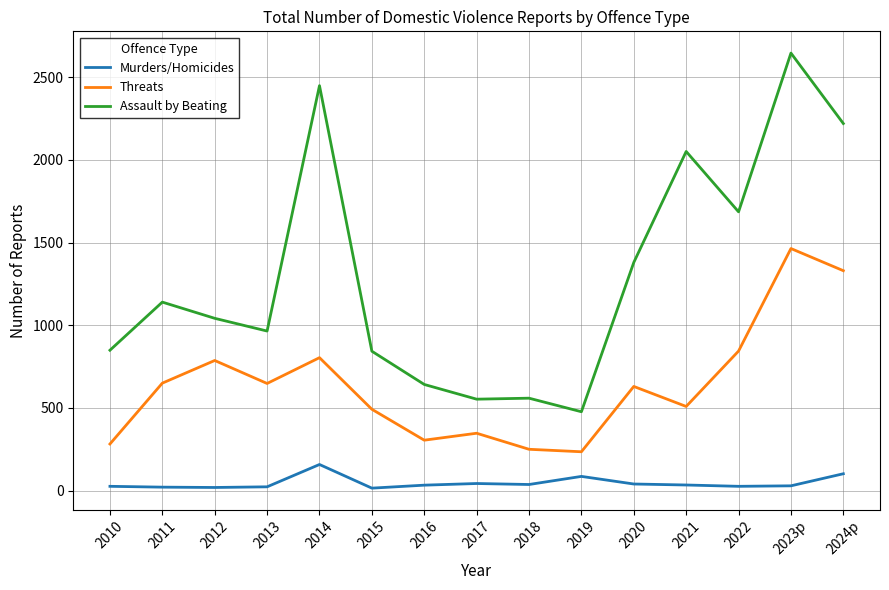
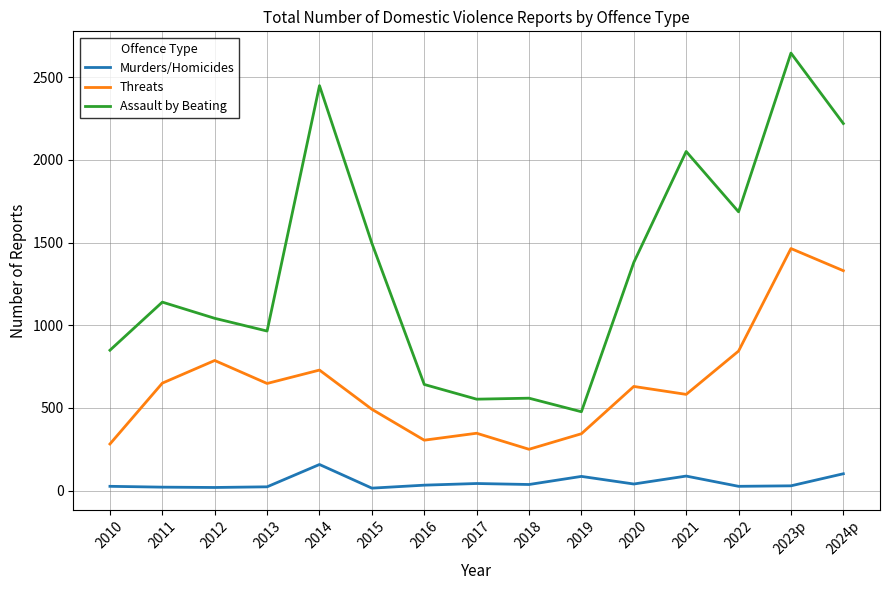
  {
    "Murders/Homicides": {
      "2010": 30,
      "2011": 20,
      "2012": 20,
      "2013": 20,
      "2014": 160,
      "2015": 20,
      "2016": 30,
      "2017": 40,
      "2018": 40,
      "2019": 90,
      "2020": 40,
-     "2021": 30,
+     "2021": 90,
      "2022": 30,
      "2023p": 30,
      "2024p": 100
    },
    "Threats": {
      "2010": 280,
      "2011": 650,
      "2012": 790,
      "2013": 650,
-     "2014": 800,
+     "2014": 730,
      "2015": 490,
      "2016": 310,
      "2017": 350,
      "2018": 250,
-     "2019": 240,
+     "2019": 340,
      "2020": 630,
-     "2021": 510,
+     "2021": 580,
      "2022": 840,
      "2023p": 1460,
      "2024p": 1330
    },
    "Assault by Beating": {
      "2010": 850,
      "2011": 1140,
      "2012": 1040,
      "2013": 970,
      "2014": 2450,
-     "2015": 840,
+     "2015": 1500,
      "2016": 640,
      "2017": 550,
      "2018": 560,
      "2019": 480,
      "2020": 1380,
      "2021": 2050,
      "2022": 1690,
      "2023p": 2650,
      "2024p": 2220
    }
  }
